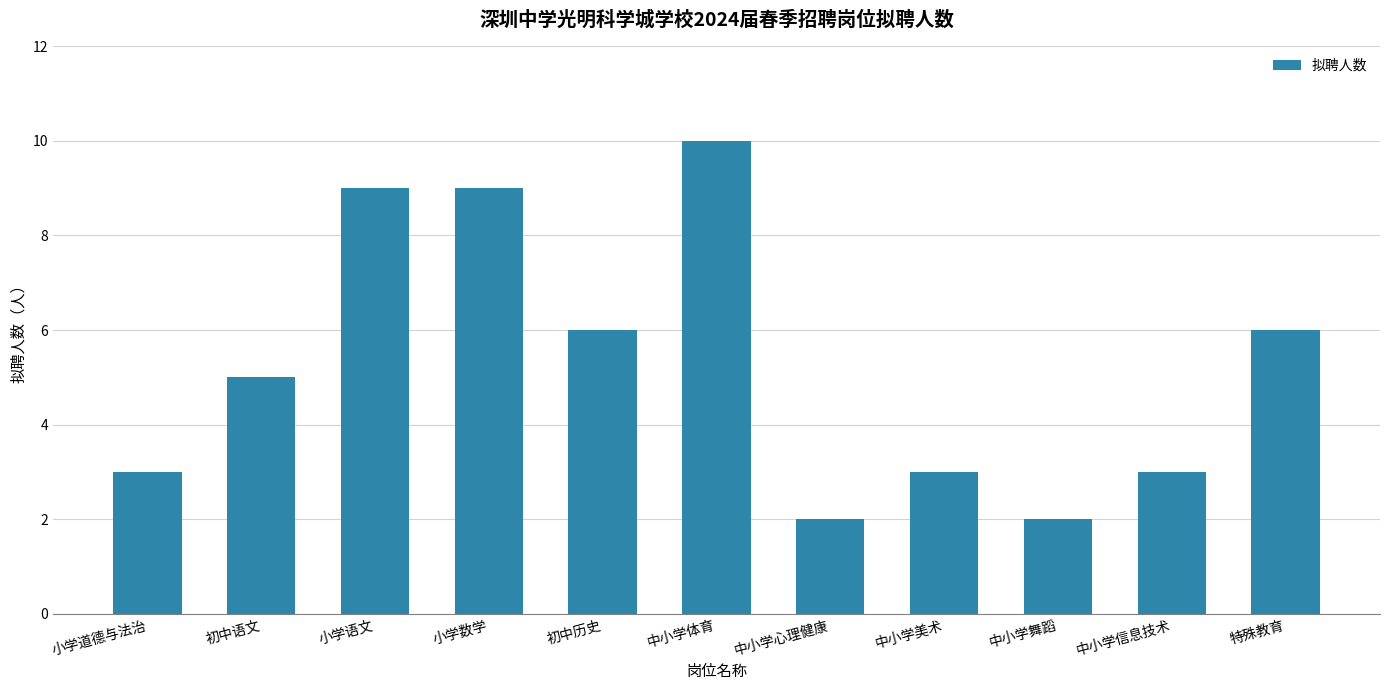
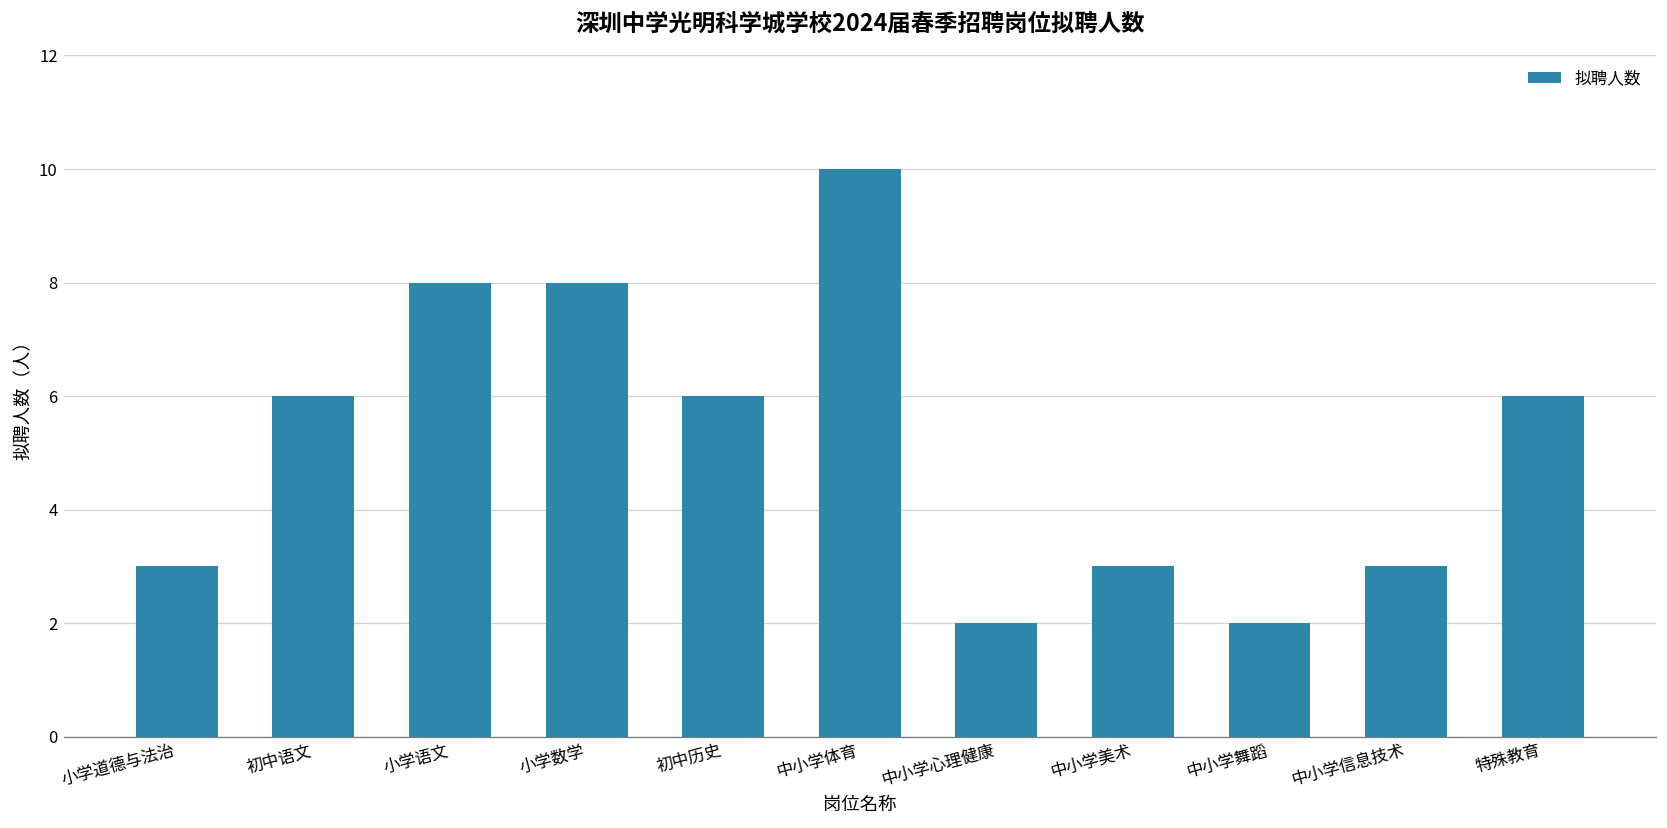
  {
    "小学道德与法治": 3,
-   "初中语文": 5,
-   "小学语文": 9,
-   "小学数学": 9,
+   "初中语文": 6,
+   "小学语文": 8,
+   "小学数学": 8,
    "初中历史": 6,
    "中小学体育": 10,
    "中小学心理健康": 2,
    "中小学美术": 3,
    "中小学舞蹈": 2,
    "中小学信息技术": 3,
    "特殊教育": 6
  }
